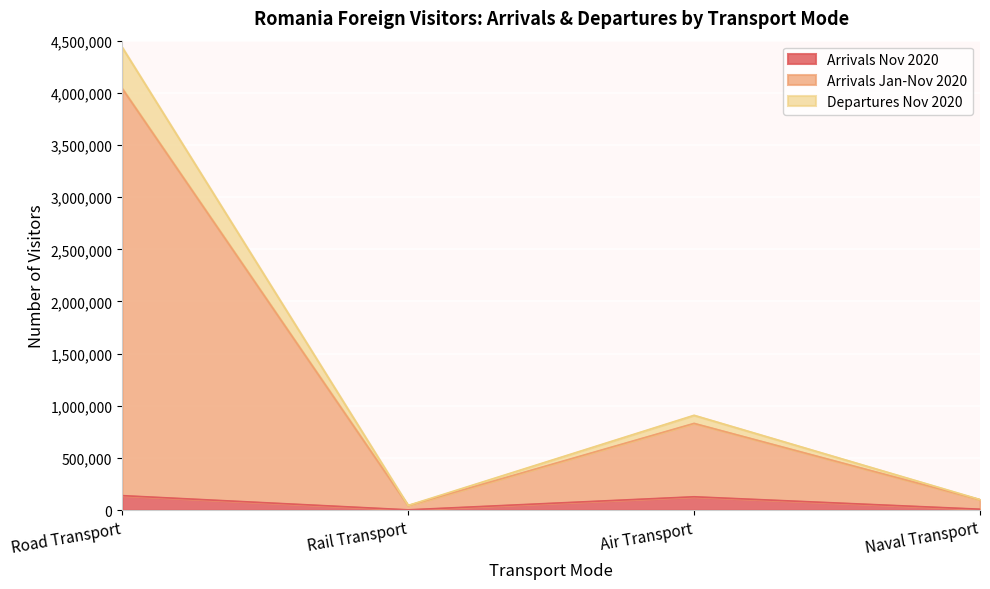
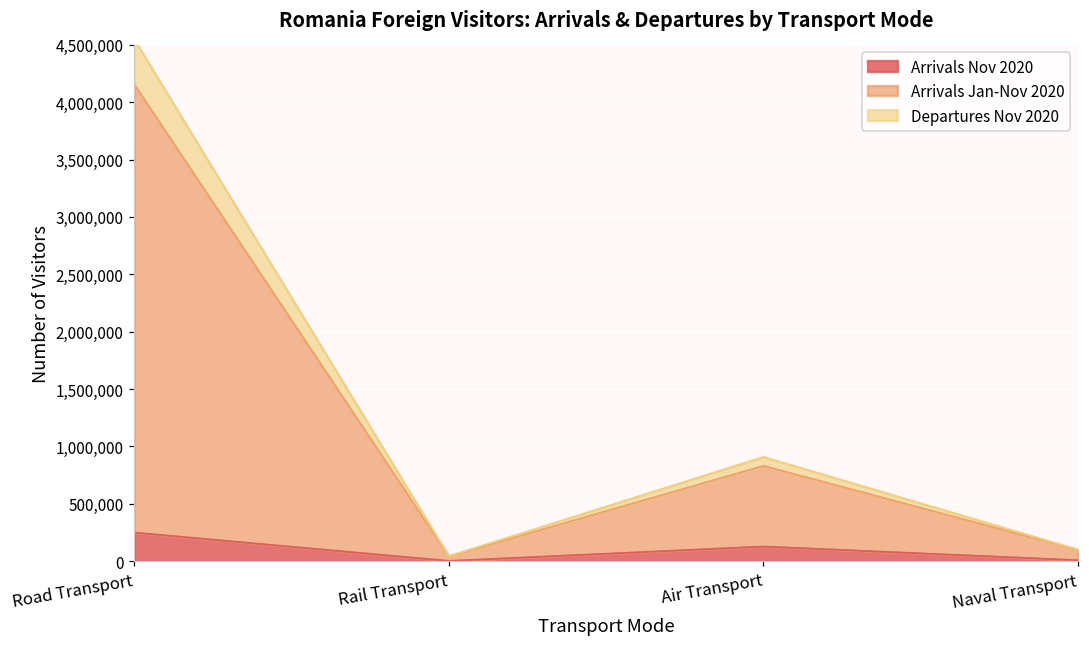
  {
    "Arrivals Nov 2020": {
-     "Road Transport": "140,000",
+     "Road Transport": "250,000",
      "Rail Transport": "0",
      "Air Transport": "130,000",
      "Naval Transport": "10,000"
    }
  }
